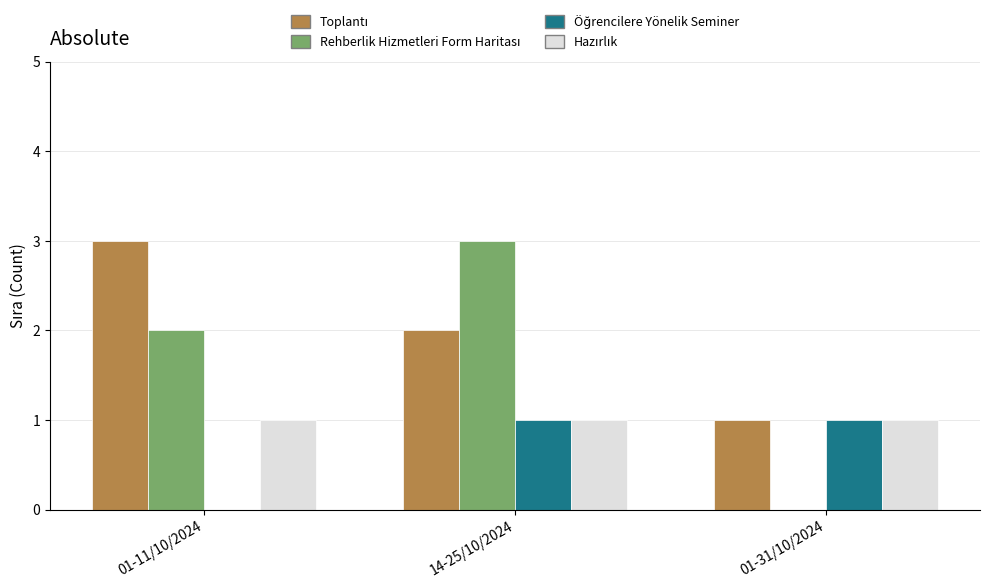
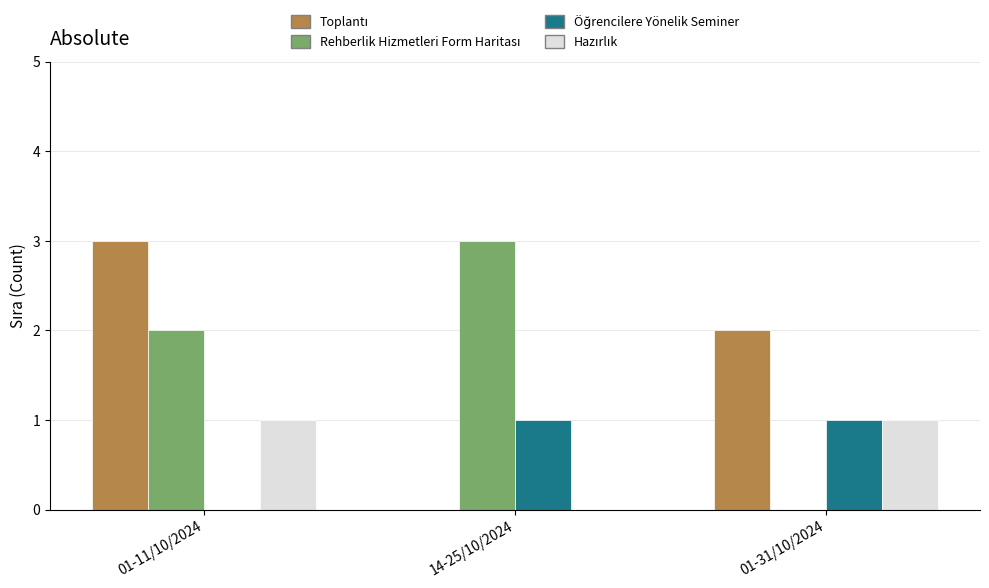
  {
    "Toplantı": {
      "01-11/10/2024": 3,
-     "14-25/10/2024": 2,
-     "01-31/10/2024": 1
+     "14-25/10/2024": 0,
+     "01-31/10/2024": 2
    },
    "Rehberlik Hizmetleri Form Haritası": {
      "01-11/10/2024": 2,
      "14-25/10/2024": 3,
      "01-31/10/2024": 0
    },
    "Öğrencilere Yönelik Seminer": {
      "01-11/10/2024": 0,
      "14-25/10/2024": 1,
      "01-31/10/2024": 1
    },
    "Hazırlık": {
      "01-11/10/2024": 1,
-     "14-25/10/2024": 1,
+     "14-25/10/2024": 0,
      "01-31/10/2024": 1
    }
  }
